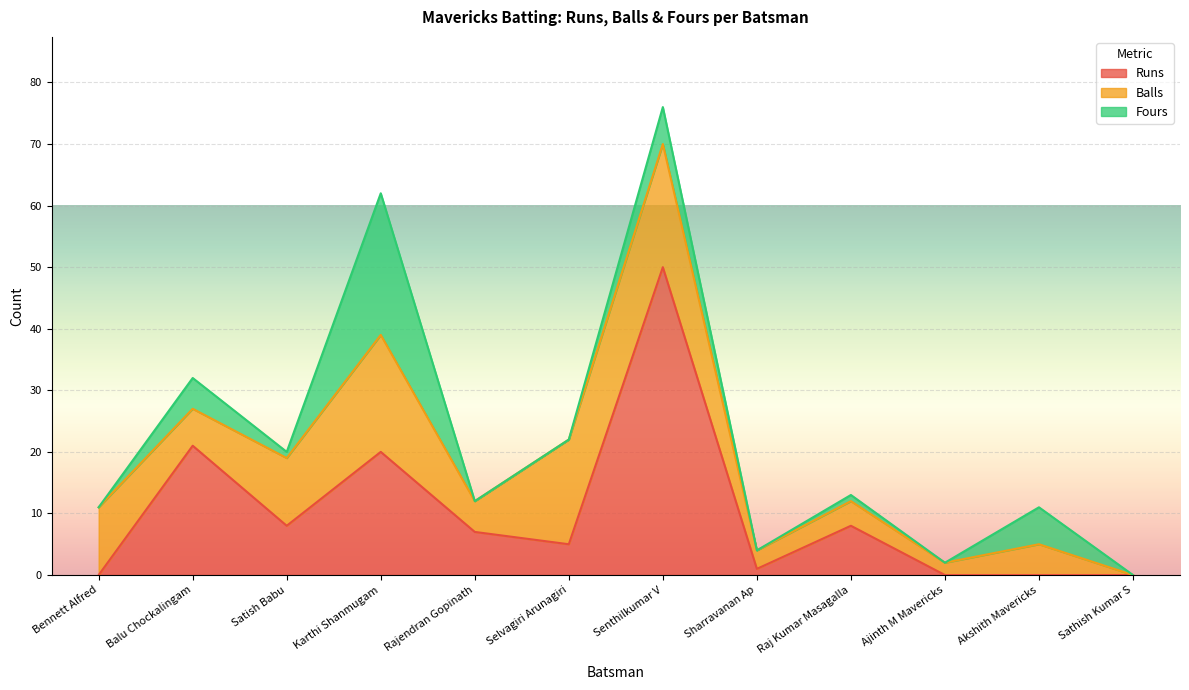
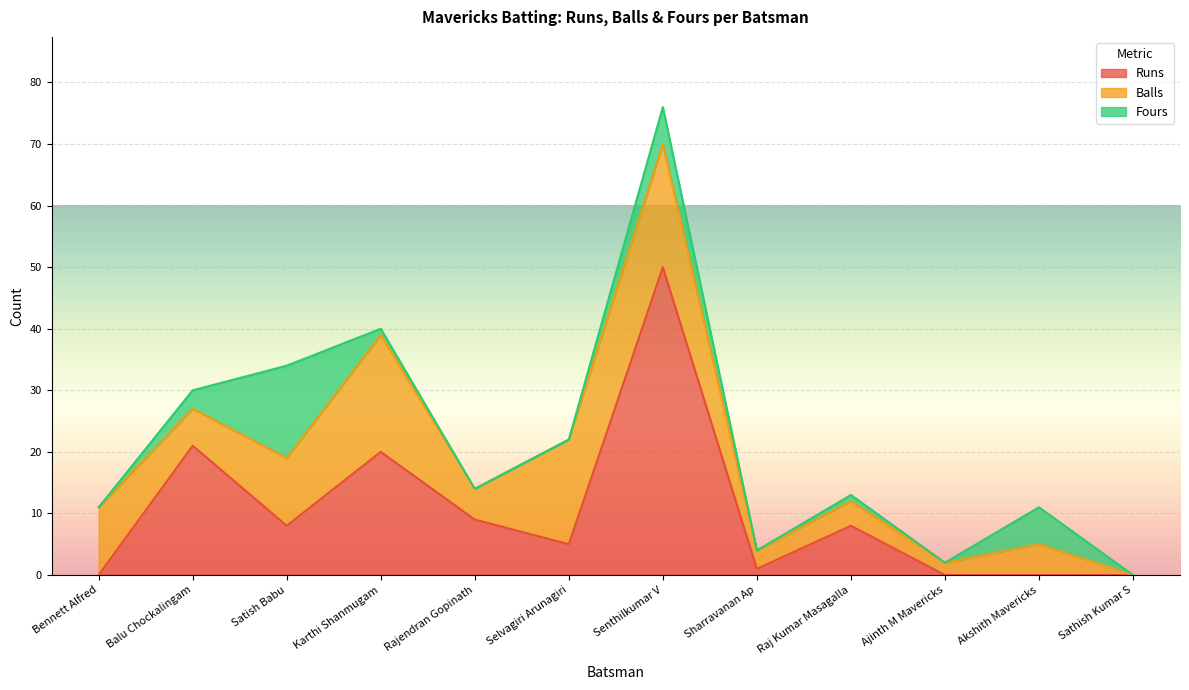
  {
    "Runs": {
      "Bennett Alfred": 0,
      "Balu Chockalingam": 21,
      "Satish Babu": 8,
      "Karthi Shanmugam": 20,
-     "Rajendran Gopinath": 7,
+     "Rajendran Gopinath": 9,
      "Selvagiri Arunagiri": 5,
      "Senthilkumar V": 50,
      "Sharravanan Ap": 1,
      "Raj Kumar Masagalla": 8,
      "Ajinth M Mavericks": 0,
      "Akshith Mavericks": 0
    },
    "Balls": {
      "Balu Chockalingam": 6,
      "Satish Babu": 11,
      "Karthi Shanmugam": 19,
      "Senthilkumar V": 20,
      "Raj Kumar Masagalla": 4,
      "Akshith Mavericks": 5
    },
    "Fours": {
-     "Balu Chockalingam": 5,
-     "Satish Babu": 1,
-     "Karthi Shanmugam": 23,
+     "Balu Chockalingam": 3,
+     "Satish Babu": 15,
+     "Karthi Shanmugam": 1,
      "Senthilkumar V": 6,
      "Raj Kumar Masagalla": 1,
      "Akshith Mavericks": 6
    }
  }
